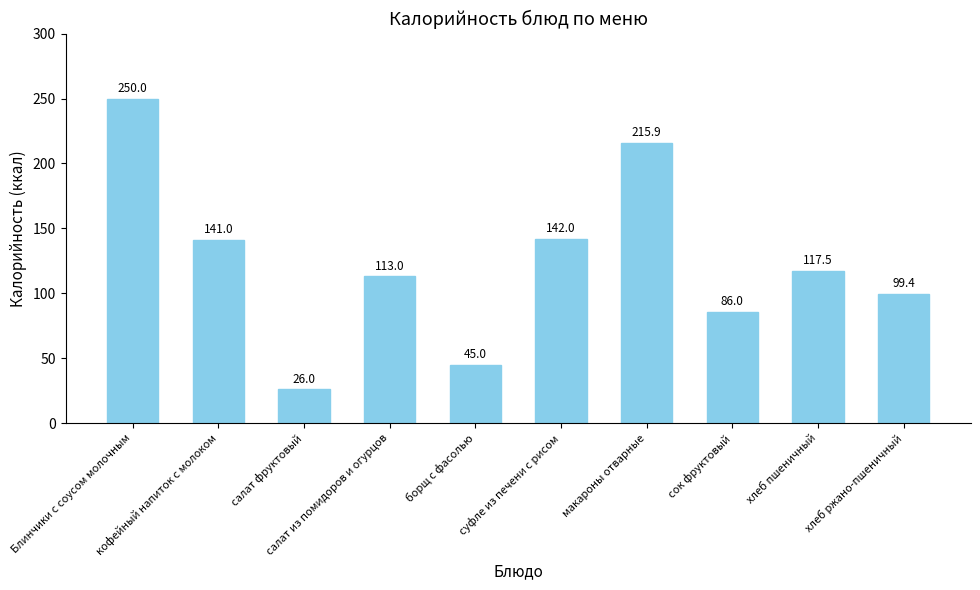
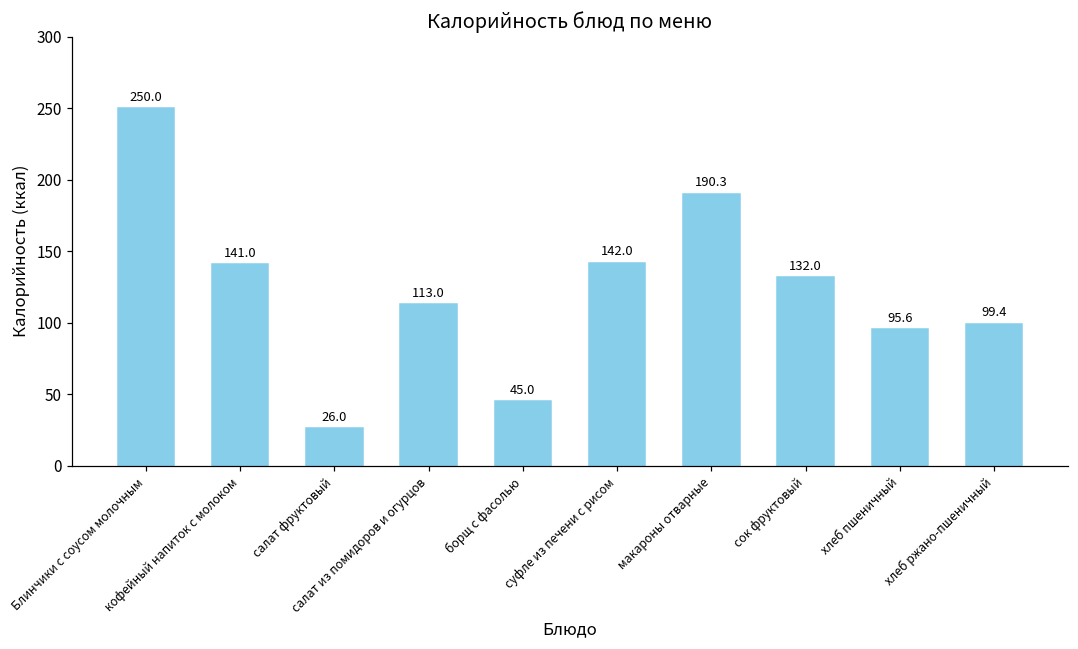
  {
    "Блинчики с соусом молочным": 250.0,
    "кофейный напиток с молоком": 141.0,
    "салат фруктовый": 26.0,
    "салат из помидоров и огурцов": 113.0,
    "борщ с фасолью": 45.0,
    "суфле из печени с рисом": 142.0,
-   "макароны отварные": 215.9,
-   "сок фруктовый": 86.0,
-   "хлеб пшеничный": 117.5,
+   "макароны отварные": 190.3,
+   "сок фруктовый": 132.0,
+   "хлеб пшеничный": 95.6,
    "хлеб ржано-пшеничный": 99.4
  }
